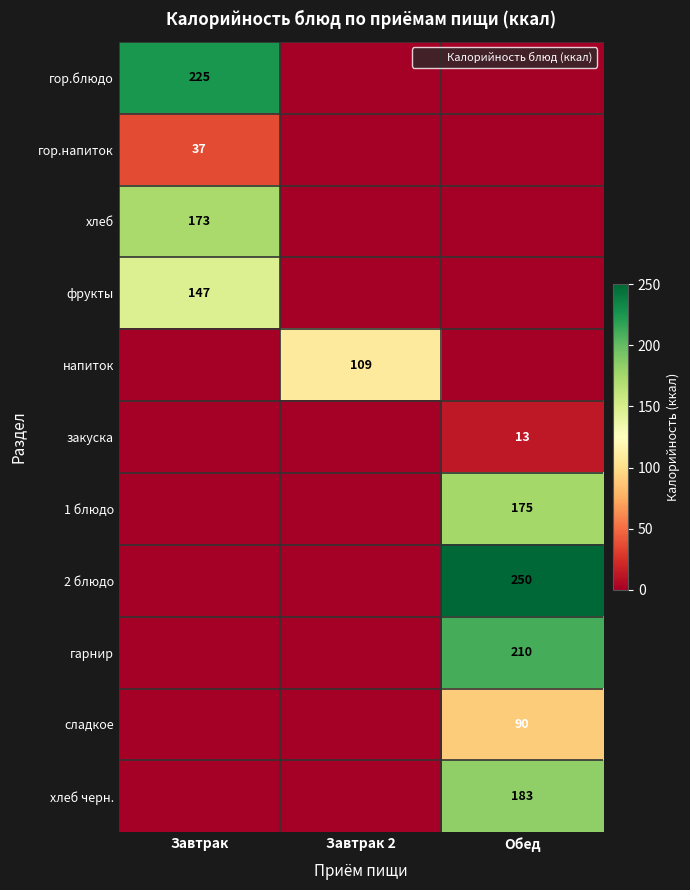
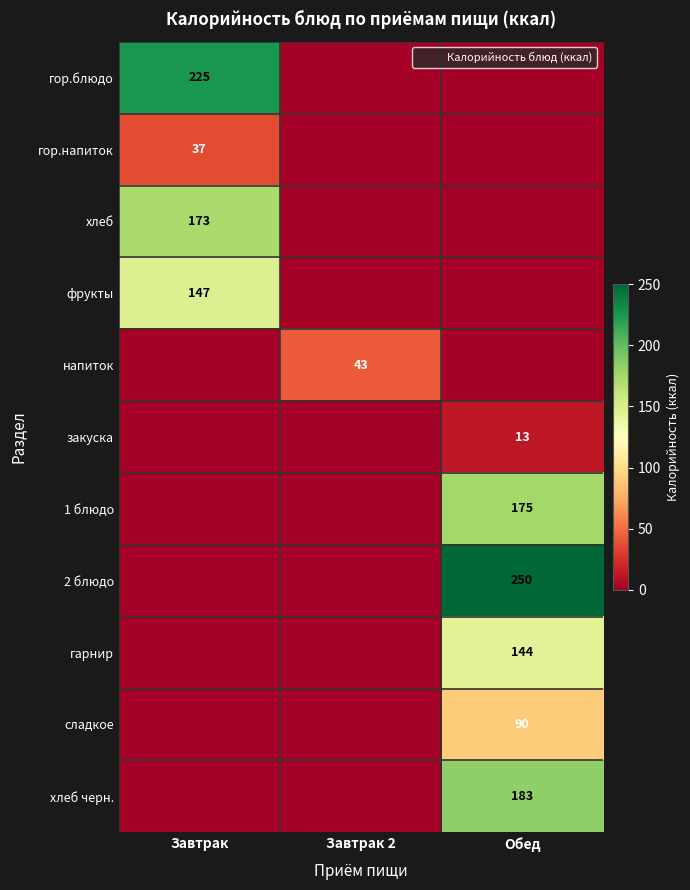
  {
    "гор.блюдо": {
      "Завтрак": 225
    },
    "гор.напиток": {
      "Завтрак": 37
    },
    "хлеб": {
      "Завтрак": 173
    },
    "фрукты": {
      "Завтрак": 147
    },
    "напиток": {
-     "Завтрак 2": 109
+     "Завтрак 2": 43
    },
    "закуска": {
      "Обед": 13
    },
    "1 блюдо": {
      "Обед": 175
    },
    "2 блюдо": {
      "Обед": 250
    },
    "гарнир": {
-     "Обед": 210
+     "Обед": 144
    },
    "сладкое": {
      "Обед": 90
    },
    "хлеб черн.": {
      "Обед": 183
    }
  }
